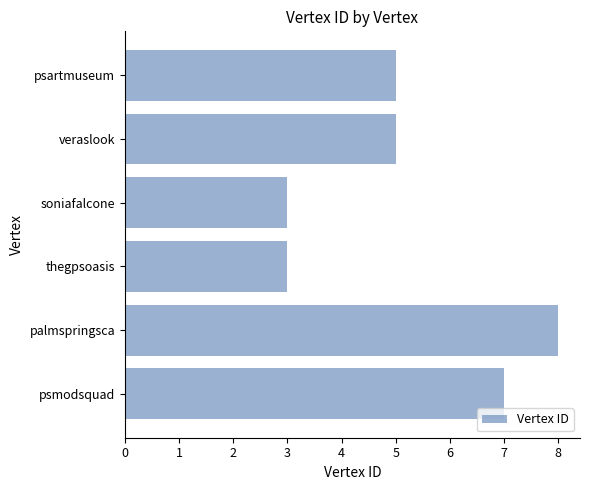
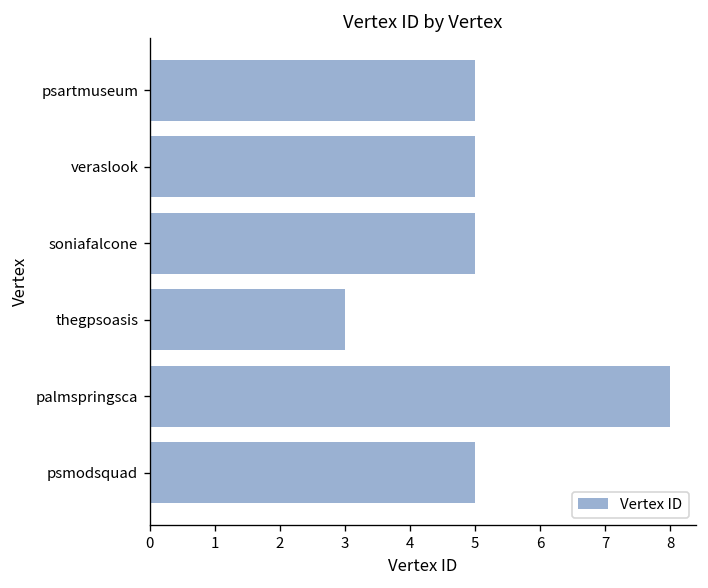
  {
    "psartmuseum": 5,
    "veraslook": 5,
-   "soniafalcone": 3,
+   "soniafalcone": 5,
    "thegpsoasis": 3,
    "palmspringsca": 8,
-   "psmodsquad": 7
+   "psmodsquad": 5
  }
